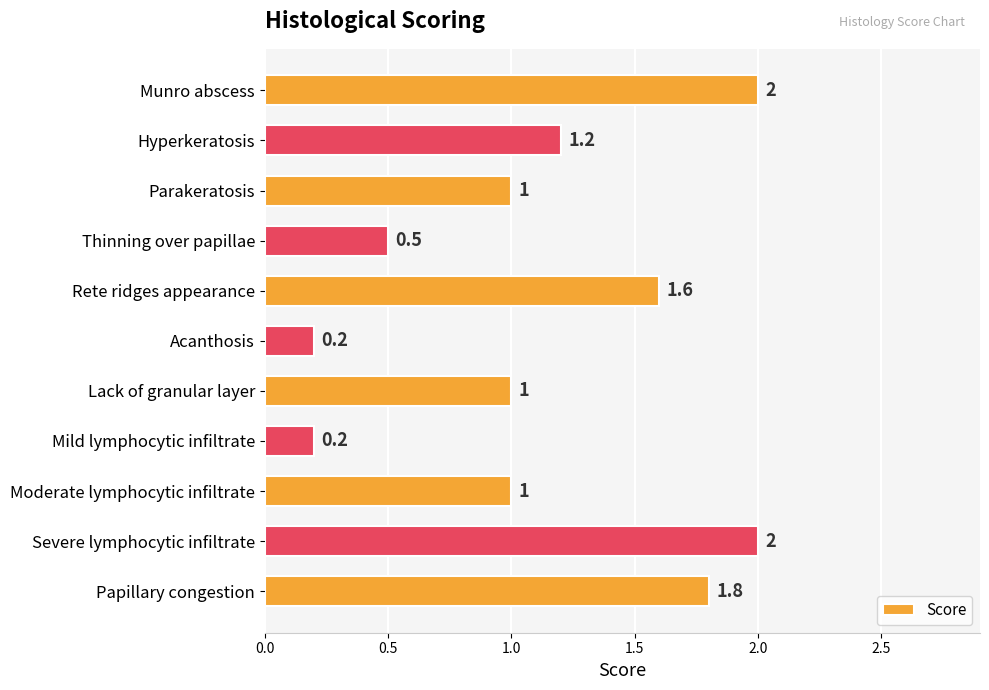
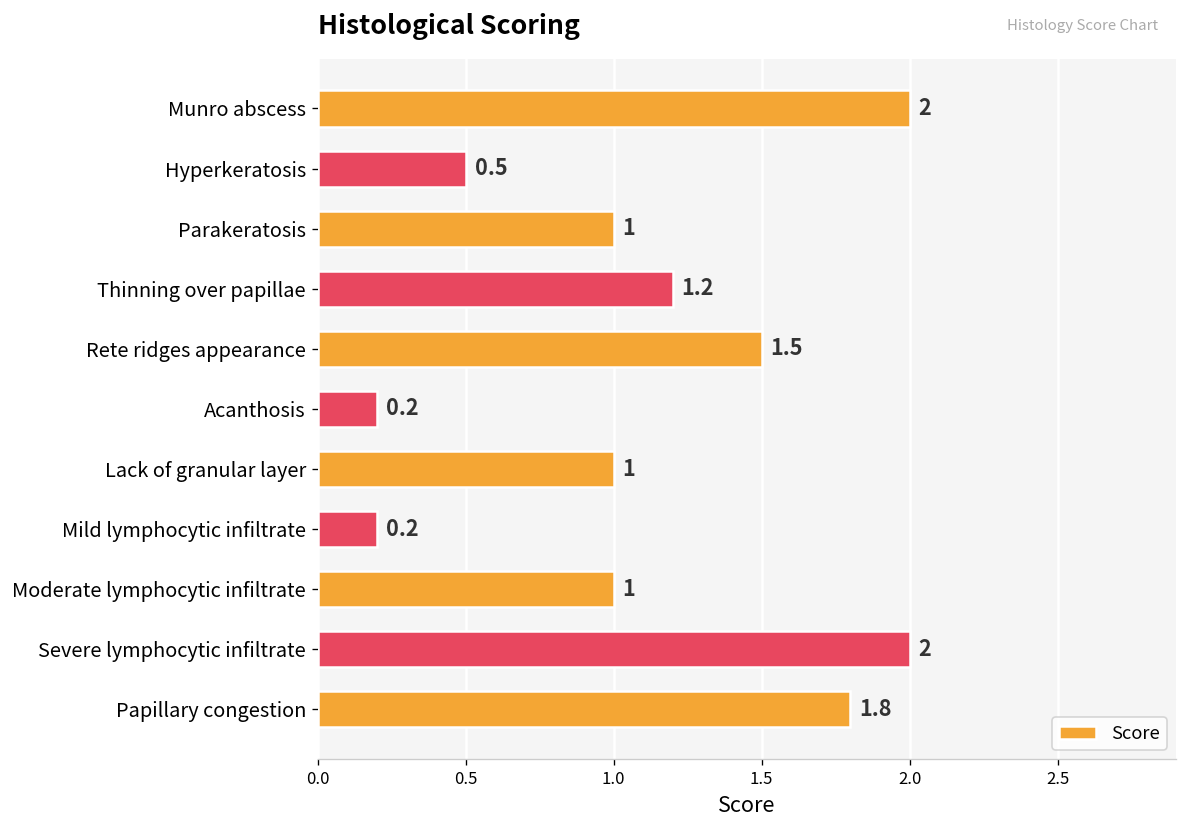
  {
    "Munro abscess": 2,
-   "Hyperkeratosis": 1.2,
+   "Hyperkeratosis": 0.5,
    "Parakeratosis": 1,
-   "Thinning over papillae": 0.5,
-   "Rete ridges appearance": 1.6,
+   "Thinning over papillae": 1.2,
+   "Rete ridges appearance": 1.5,
    "Acanthosis": 0.2,
    "Lack of granular layer": 1,
    "Mild lymphocytic infiltrate": 0.2,
    "Moderate lymphocytic infiltrate": 1,
    "Severe lymphocytic infiltrate": 2,
    "Papillary congestion": 1.8
  }
